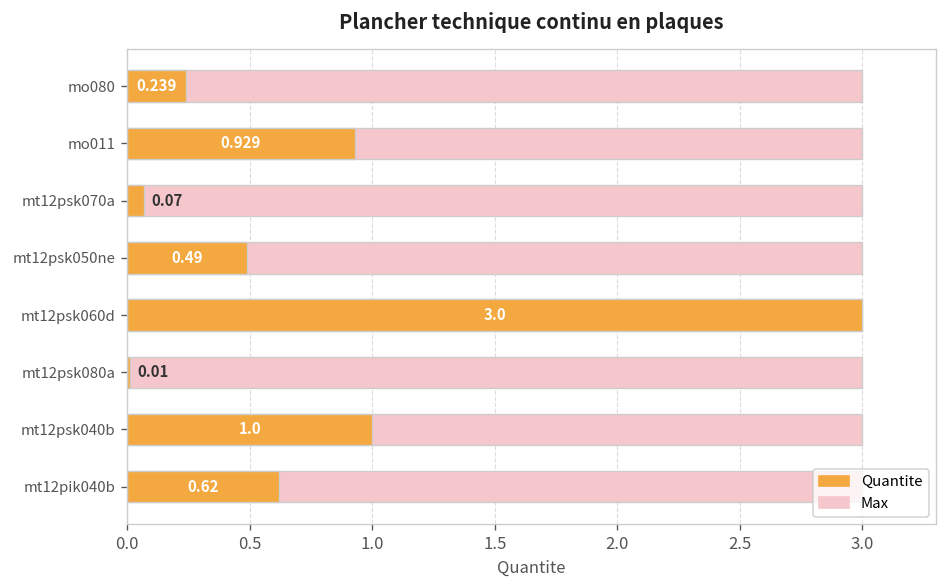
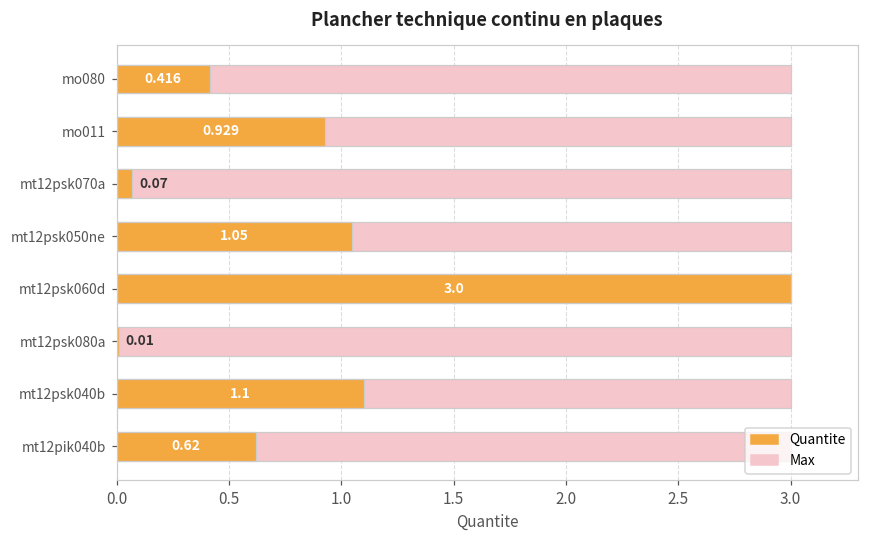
  {
    "Quantite": {
-     "mo080": 0.239,
-     "mt12psk050ne": 0.49,
+     "mo080": 0.416,
+     "mt12psk050ne": 1.05,
      "mt12psk060d": 3.0,
-     "mt12psk040b": 1.0
+     "mt12psk040b": 1.1
    }
  }
